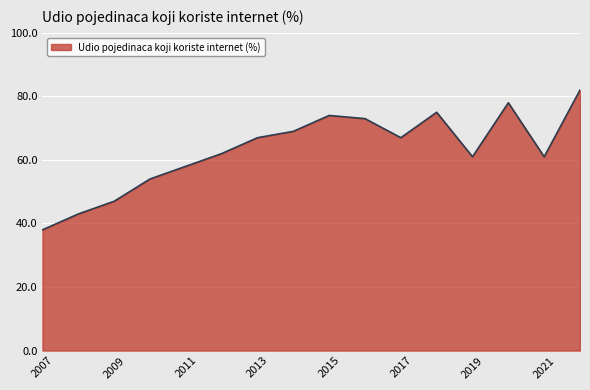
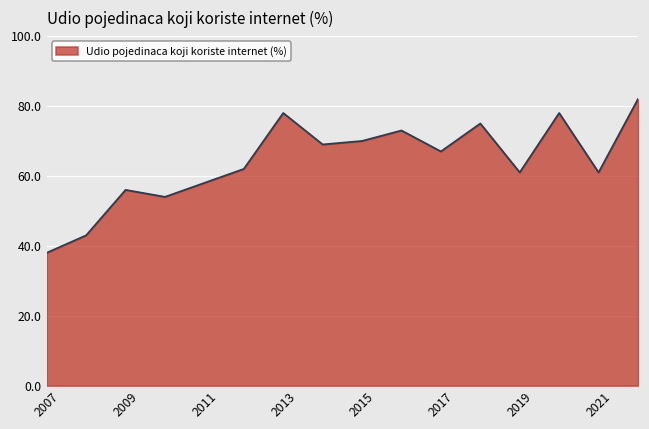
  {
    "2007": 38,
-   "2009": 47,
+   "2009": 56,
    "2011": 58,
-   "2013": 67,
-   "2015": 74,
+   "2013": 78,
+   "2015": 70,
    "2017": 67,
    "2019": 61,
    "2021": 61
  }
